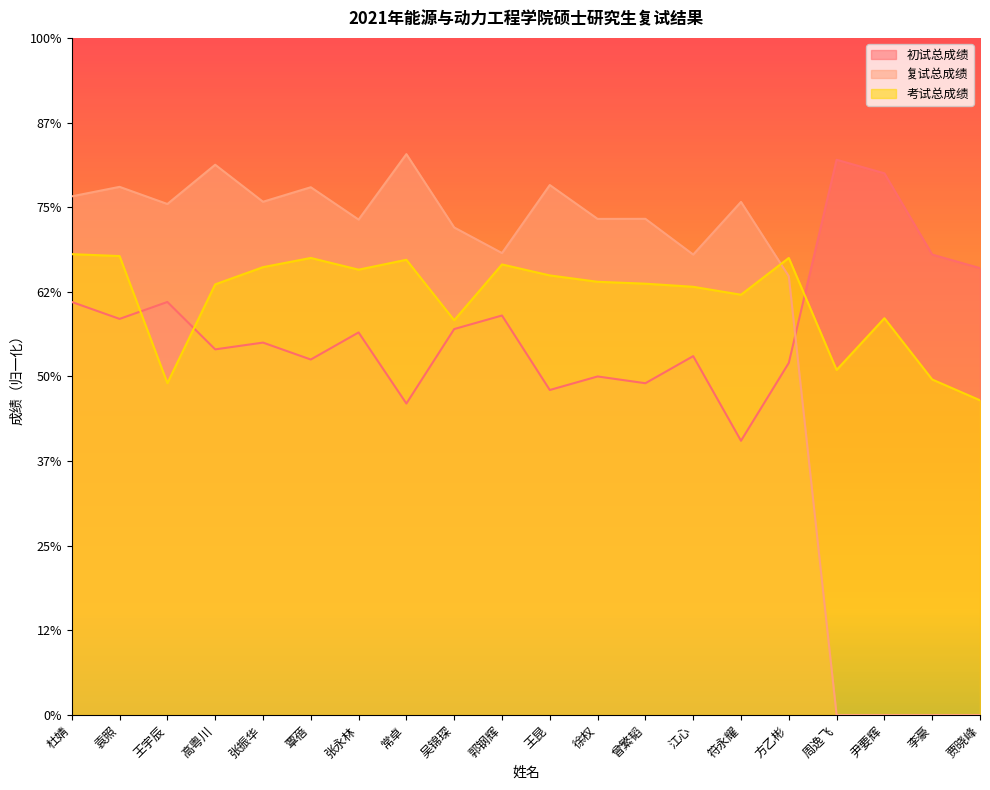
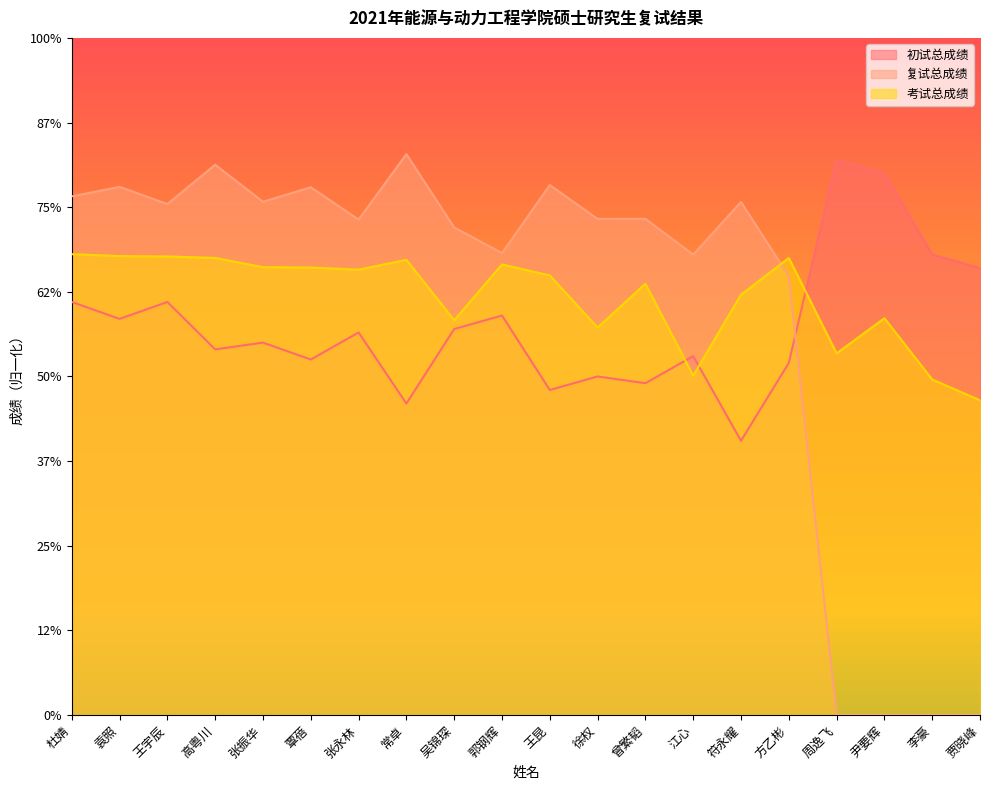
  {
    "考试总成绩": {
      "杜婧": "68%",
      "袁照": "68%",
-     "王宇辰": "49%",
-     "高粤川": "64%",
+     "王宇辰": "68%",
+     "高粤川": "68%",
      "张振华": "66%",
-     "覃蓓": "68%",
+     "覃蓓": "66%",
      "张永林": "66%",
      "常卓": "67%",
      "吴锦琛": "58%",
      "郭钢辉": "67%",
      "王昆": "65%",
-     "徐权": "64%",
+     "徐权": "57%",
      "曾繁韬": "64%",
-     "江心": "63%",
+     "江心": "50%",
      "符永耀": "62%",
      "方乙彬": "68%",
-     "周逸飞": "51%",
+     "周逸飞": "53%",
      "尹要辉": "59%",
      "李豪": "50%",
      "贾晓峰": "46%"
    }
  }
